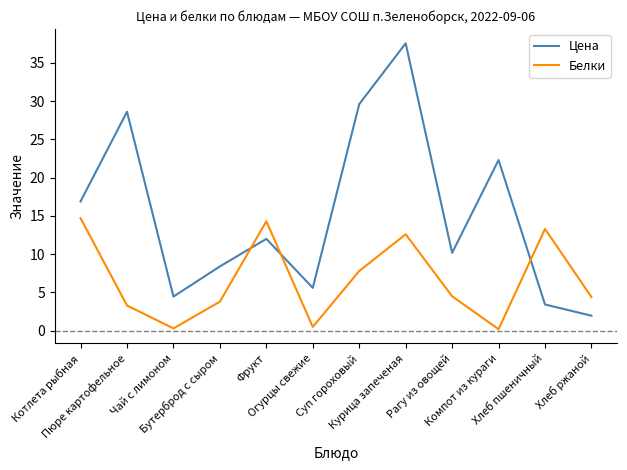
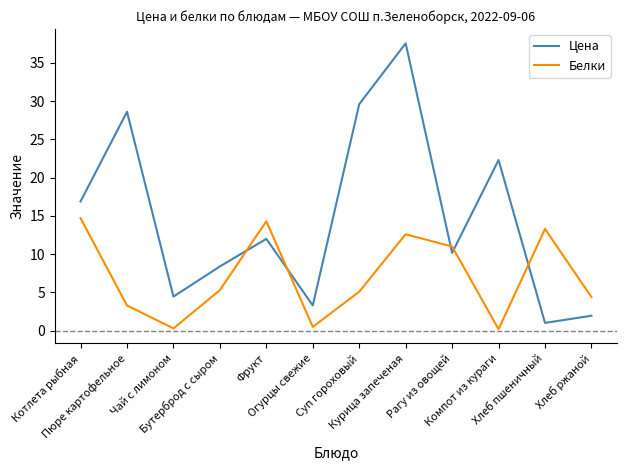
  {
    "Цена": {
      "Котлета рыбная": 17,
      "Пюре картофельное": 29,
      "Чай с лимоном": 4,
      "Бутерброд с сыром": 8,
      "Фрукт": 12,
-     "Огурцы свежие": 6,
+     "Огурцы свежие": 3,
      "Суп гороховый": 30,
      "Курица запеченая": 38,
      "Рагу из овощей": 10,
      "Компот из кураги": 22,
-     "Хлеб пшеничный": 3,
+     "Хлеб пшеничный": 1,
      "Хлеб ржаной": 2
    },
    "Белки": {
      "Котлета рыбная": 15,
      "Пюре картофельное": 3,
      "Чай с лимоном": 0,
-     "Бутерброд с сыром": 4,
+     "Бутерброд с сыром": 5,
      "Фрукт": 14,
      "Огурцы свежие": 1,
-     "Суп гороховый": 8,
+     "Суп гороховый": 5,
      "Курица запеченая": 13,
-     "Рагу из овощей": 5,
+     "Рагу из овощей": 11,
      "Компот из кураги": 0,
      "Хлеб пшеничный": 13,
      "Хлеб ржаной": 4
    }
  }
